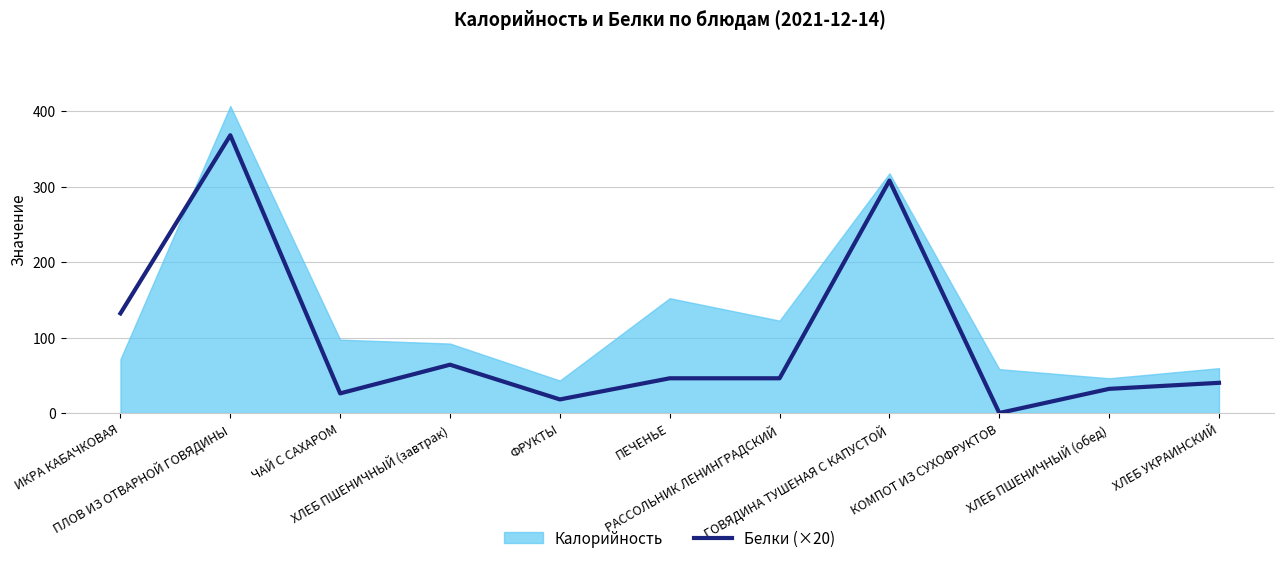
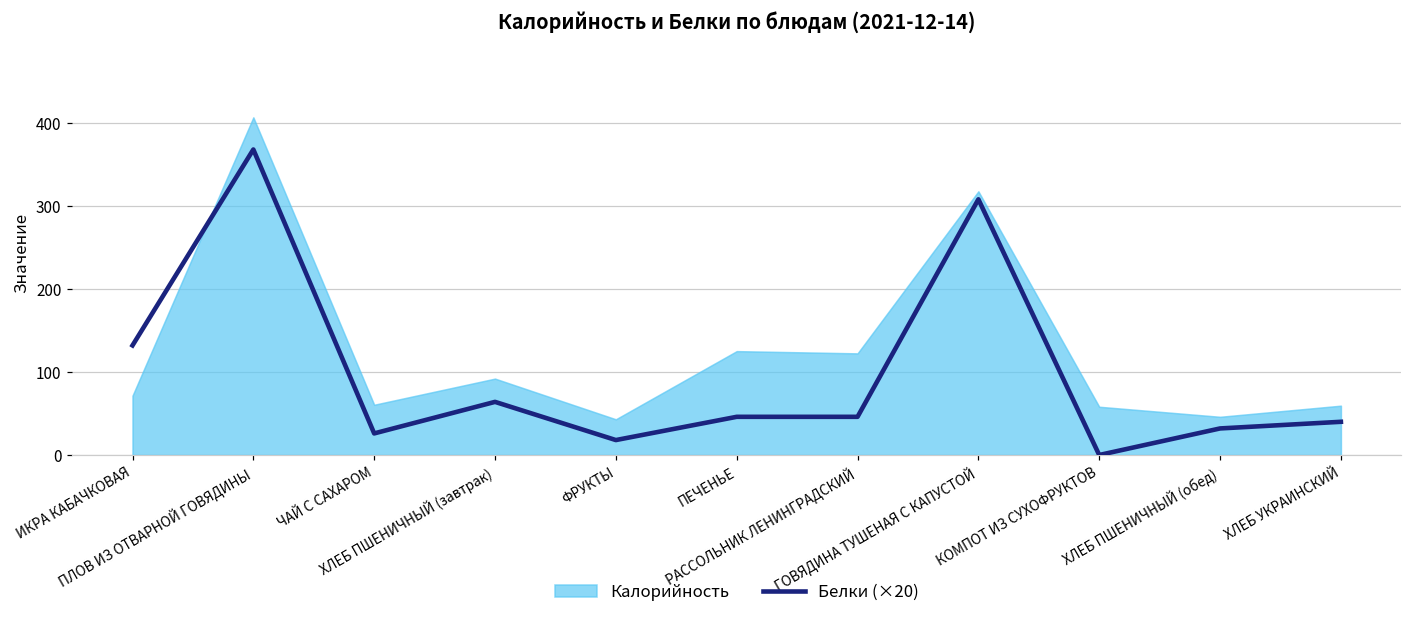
  {
    "Белки (×20)": {
      "ИКРА КАБАЧКОВАЯ": 130,
      "ПЛОВ ИЗ ОТВАРНОЙ ГОВЯДИНЫ": 370,
      "ЧАЙ С САХАРОМ": 30,
      "ХЛЕБ ПШЕНИЧНЫЙ (завтрак)": 60,
      "ФРУКТЫ": 20,
      "ПЕЧЕНЬЕ": 50,
      "РАССОЛЬНИК ЛЕНИНГРАДСКИЙ": 50,
      "ГОВЯДИНА ТУШЕНАЯ С КАПУСТОЙ": 310,
      "КОМПОТ ИЗ СУХОФРУКТОВ": 0,
      "ХЛЕБ ПШЕНИЧНЫЙ (обед)": 30,
      "ХЛЕБ УКРАИНСКИЙ": 40
    },
    "Калорийность": {
      "ИКРА КАБАЧКОВАЯ": 70,
      "ПЛОВ ИЗ ОТВАРНОЙ ГОВЯДИНЫ": 410,
-     "ЧАЙ С САХАРОМ": 100,
+     "ЧАЙ С САХАРОМ": 60,
      "ХЛЕБ ПШЕНИЧНЫЙ (завтрак)": 90,
      "ФРУКТЫ": 40,
-     "ПЕЧЕНЬЕ": 150,
+     "ПЕЧЕНЬЕ": 130,
      "РАССОЛЬНИК ЛЕНИНГРАДСКИЙ": 120,
      "ГОВЯДИНА ТУШЕНАЯ С КАПУСТОЙ": 320,
      "КОМПОТ ИЗ СУХОФРУКТОВ": 60,
      "ХЛЕБ ПШЕНИЧНЫЙ (обед)": 50,
      "ХЛЕБ УКРАИНСКИЙ": 60
    }
  }
